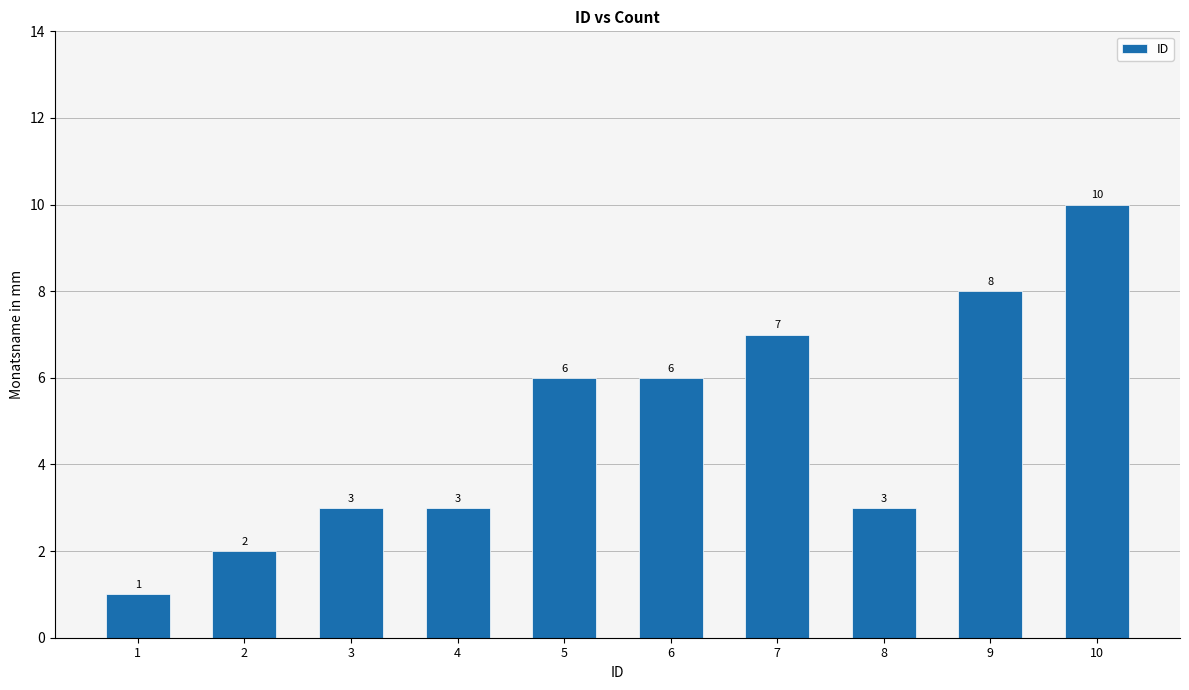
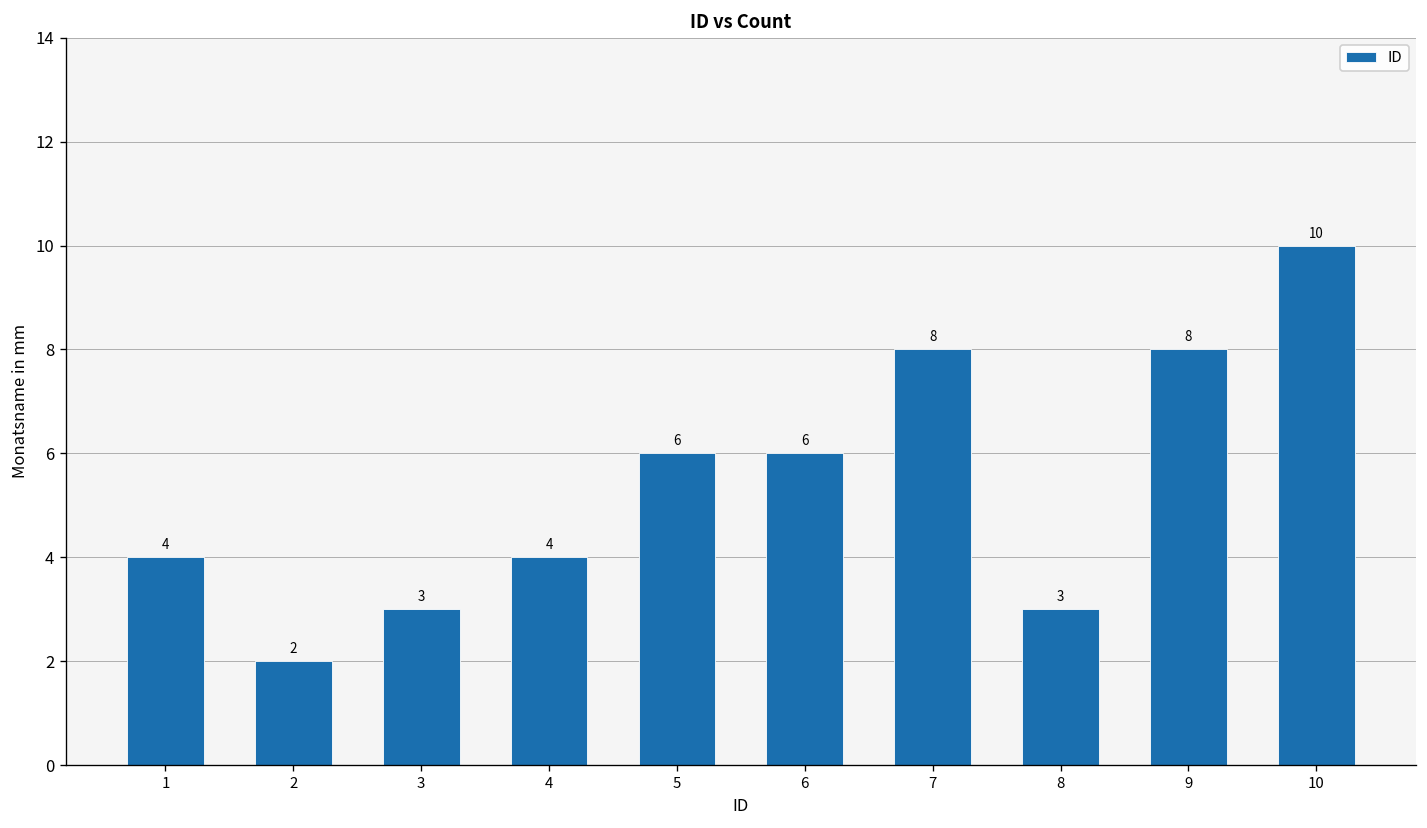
  {
-   "1": 1,
+   "1": 4,
    "2": 2,
    "3": 3,
-   "4": 3,
+   "4": 4,
    "5": 6,
    "6": 6,
-   "7": 7,
+   "7": 8,
    "8": 3,
    "9": 8,
    "10": 10
  }
